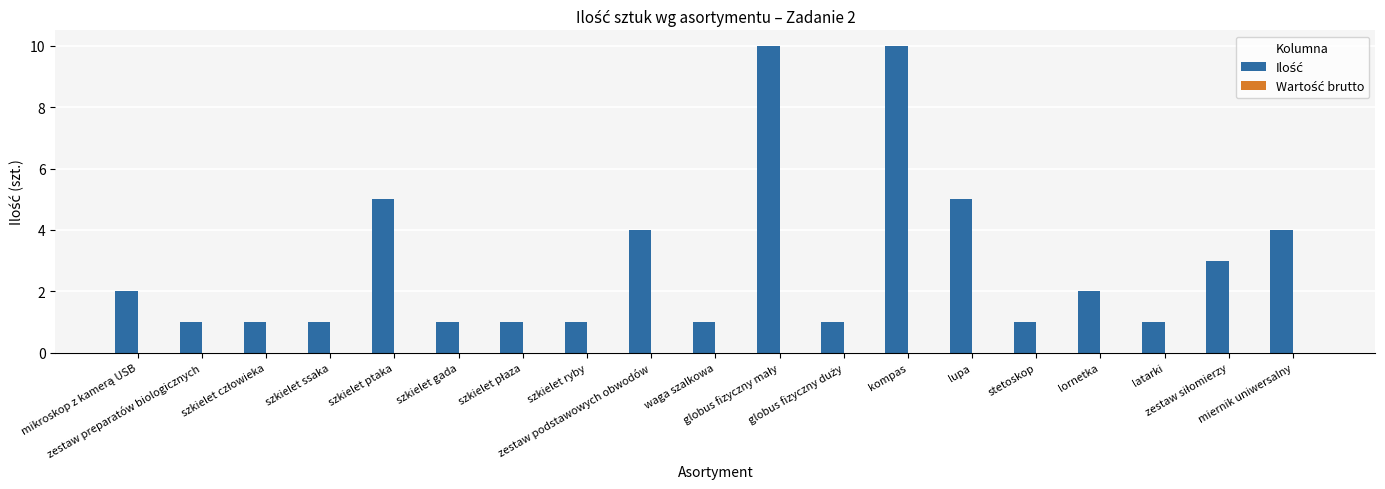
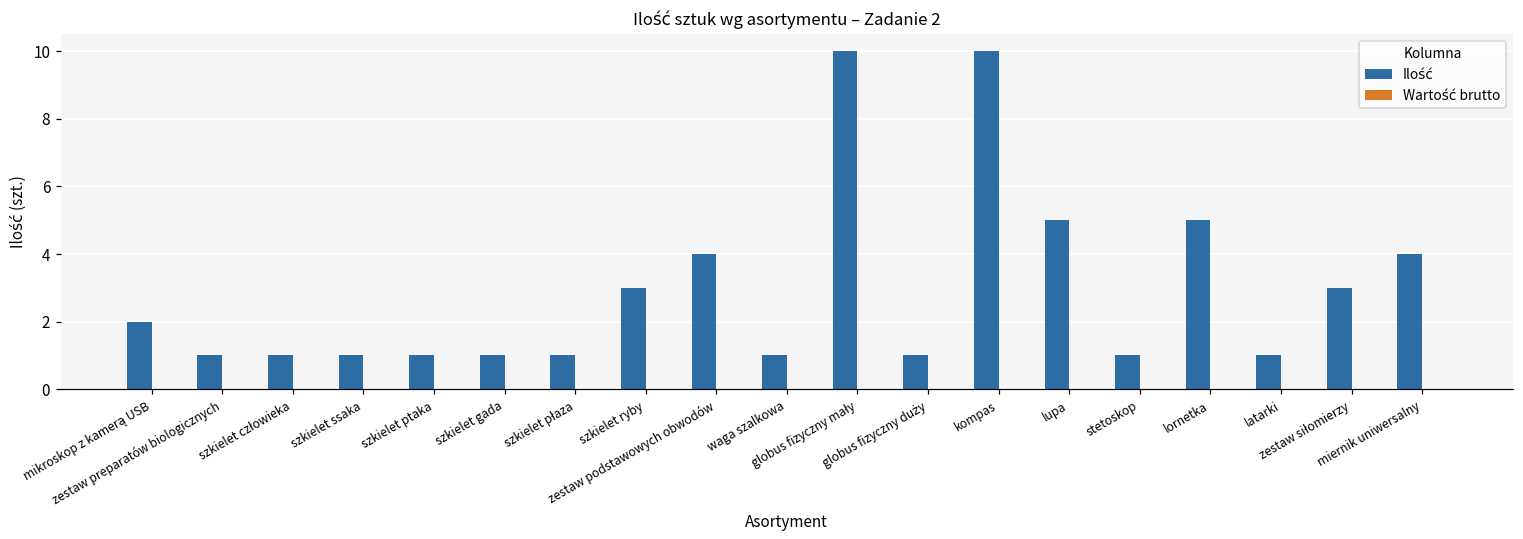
  {
    "Ilość": {
      "mikroskop z kamerą USB": 2,
      "zestaw preparatów biologicznych": 1,
      "szkielet człowieka": 1,
      "szkielet ssaka": 1,
-     "szkielet ptaka": 5,
+     "szkielet ptaka": 1,
      "szkielet gada": 1,
      "szkielet płaza": 1,
-     "szkielet ryby": 1,
+     "szkielet ryby": 3,
      "zestaw podstawowych obwodów": 4,
      "waga szalkowa": 1,
      "globus fizyczny mały": 10,
      "globus fizyczny duży": 1,
      "kompas": 10,
      "lupa": 5,
      "stetoskop": 1,
-     "lornetka": 2,
+     "lornetka": 5,
      "latarki": 1,
      "zestaw siłomierzy": 3,
      "miernik uniwersalny": 4
    },
    "Wartość brutto": {
      "mikroskop z kamerą USB": 0,
      "zestaw preparatów biologicznych": 0,
      "szkielet człowieka": 0,
      "szkielet ssaka": 0,
      "szkielet ptaka": 0,
      "szkielet gada": 0,
      "szkielet płaza": 0,
      "szkielet ryby": 0,
      "zestaw podstawowych obwodów": 0,
      "waga szalkowa": 0,
      "globus fizyczny mały": 0,
      "globus fizyczny duży": 0,
      "kompas": 0,
      "lupa": 0,
      "stetoskop": 0,
      "lornetka": 0,
      "latarki": 0,
      "zestaw siłomierzy": 0,
      "miernik uniwersalny": 0
    }
  }
